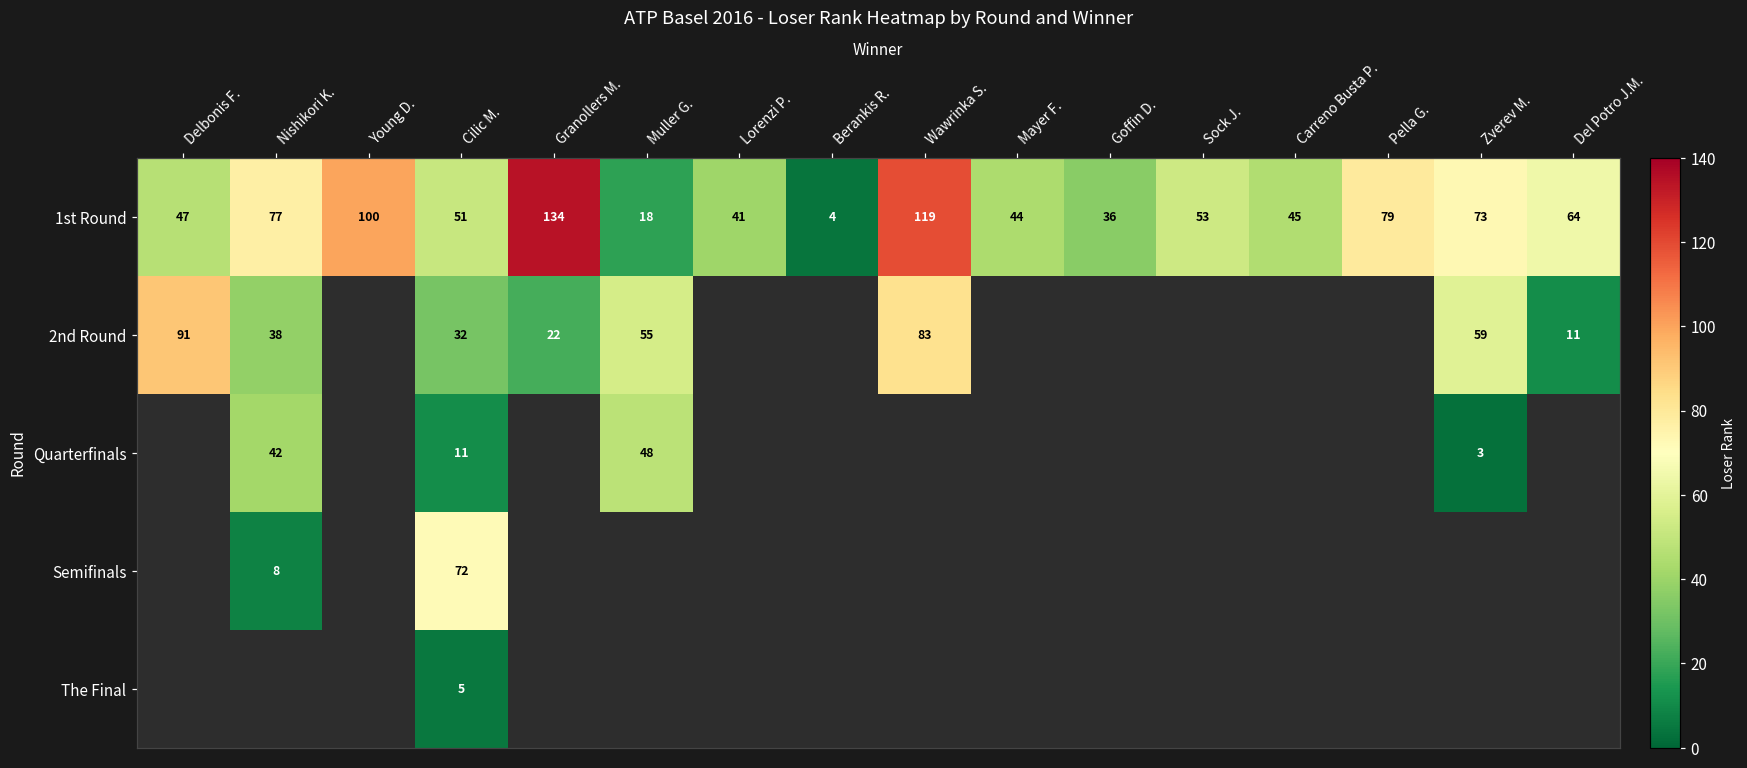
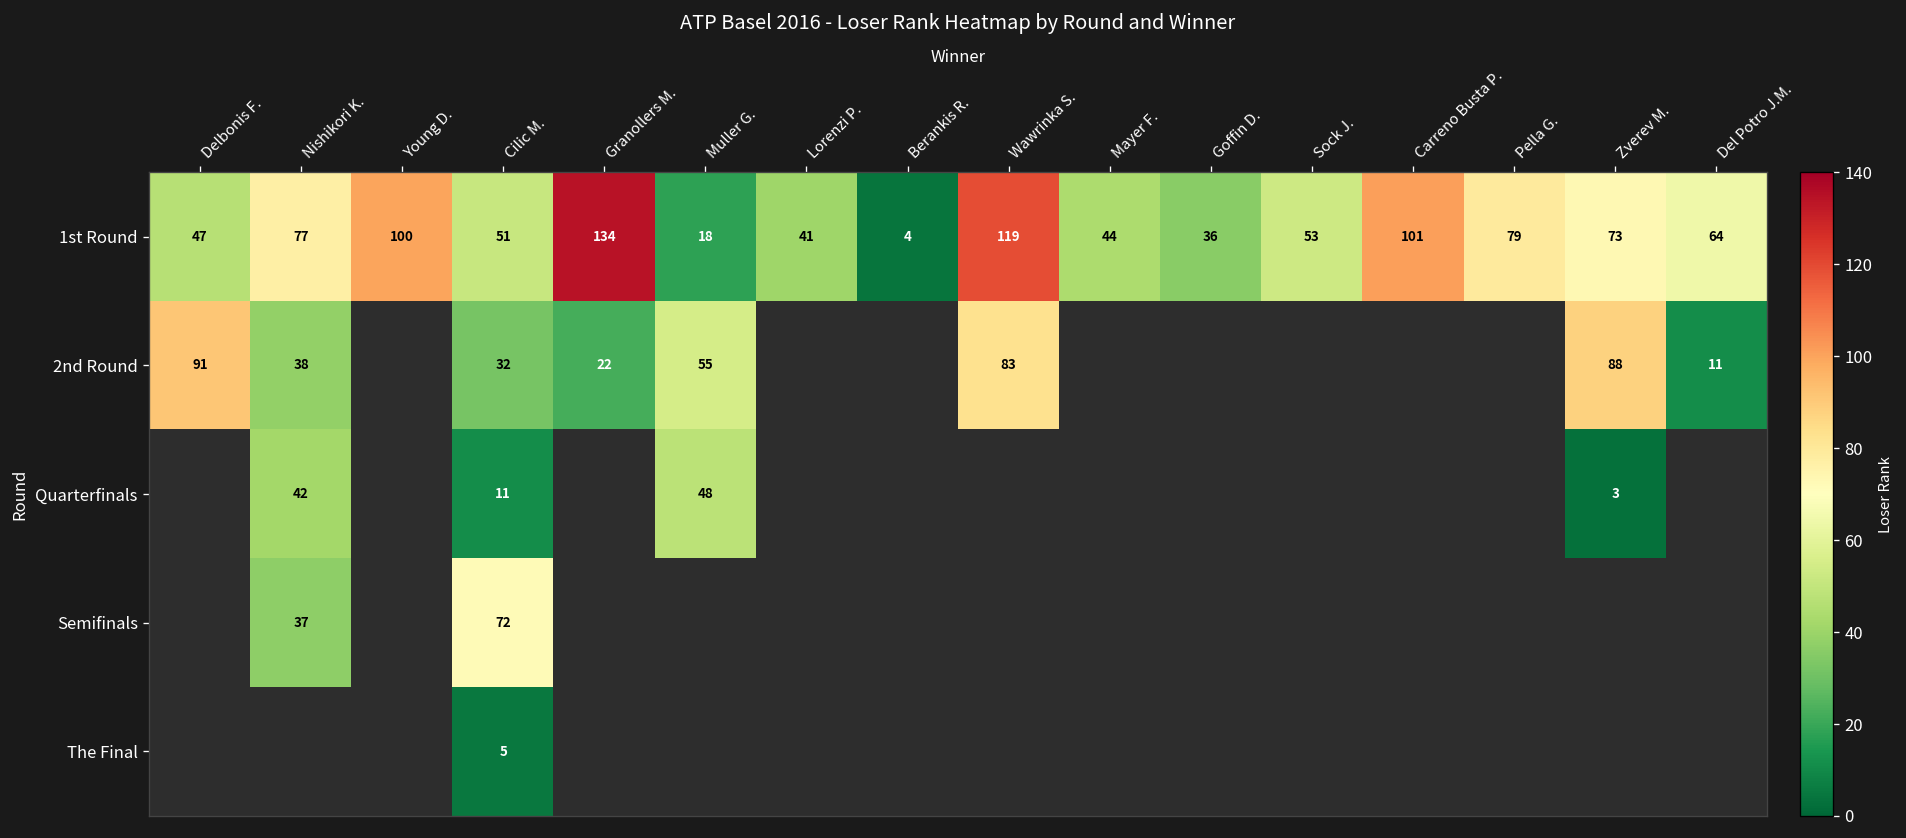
  {
    "1st Round": {
      "Delbonis F.": 47,
      "Nishikori K.": 77,
      "Young D.": 100,
      "Cilic M.": 51,
      "Granollers M.": 134,
      "Muller G.": 18,
      "Lorenzi P.": 41,
      "Berankis R.": 4,
      "Wawrinka S.": 119,
      "Mayer F.": 44,
      "Goffin D.": 36,
      "Sock J.": 53,
-     "Carreno Busta P.": 45,
+     "Carreno Busta P.": 101,
      "Pella G.": 79,
      "Zverev M.": 73,
      "Del Potro J.M.": 64
    },
    "2nd Round": {
      "Delbonis F.": 91,
      "Nishikori K.": 38,
      "Cilic M.": 32,
      "Granollers M.": 22,
      "Muller G.": 55,
      "Wawrinka S.": 83,
-     "Zverev M.": 59,
+     "Zverev M.": 88,
      "Del Potro J.M.": 11
    },
    "Quarterfinals": {
      "Nishikori K.": 42,
      "Cilic M.": 11,
      "Muller G.": 48,
      "Zverev M.": 3
    },
    "Semifinals": {
-     "Nishikori K.": 8,
+     "Nishikori K.": 37,
      "Cilic M.": 72
    },
    "The Final": {
      "Cilic M.": 5
    }
  }
